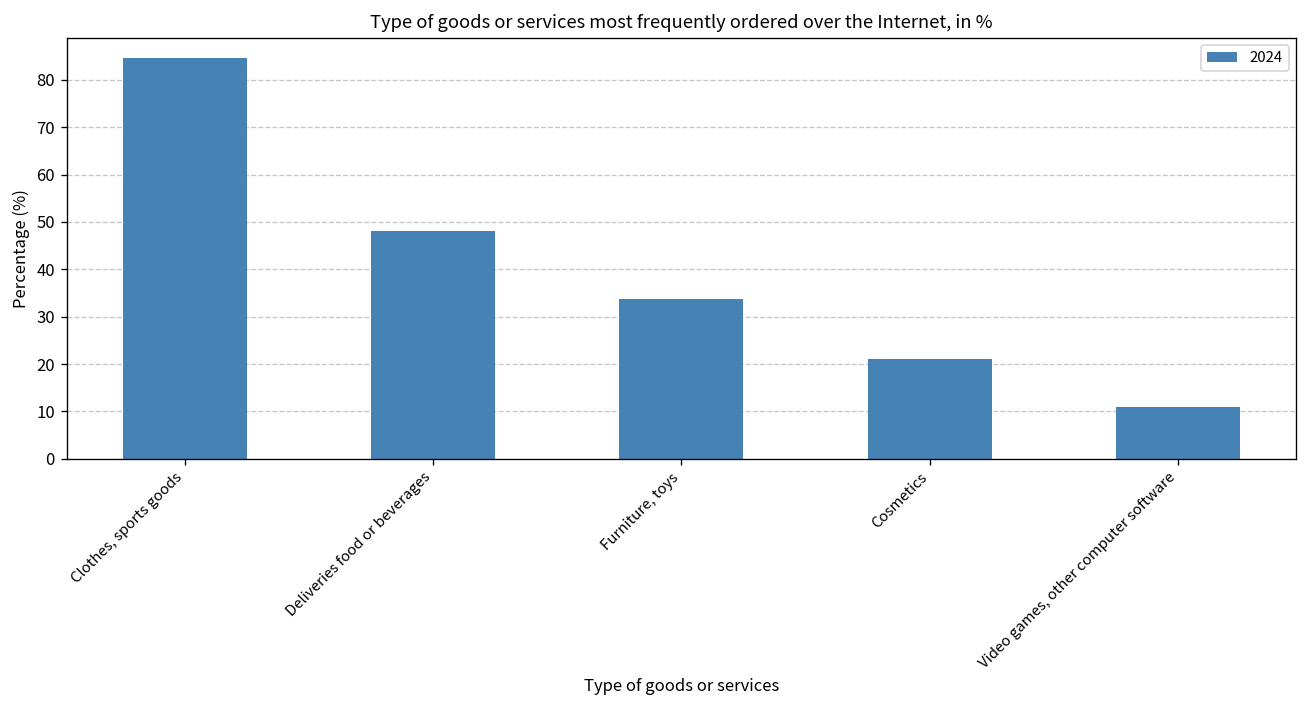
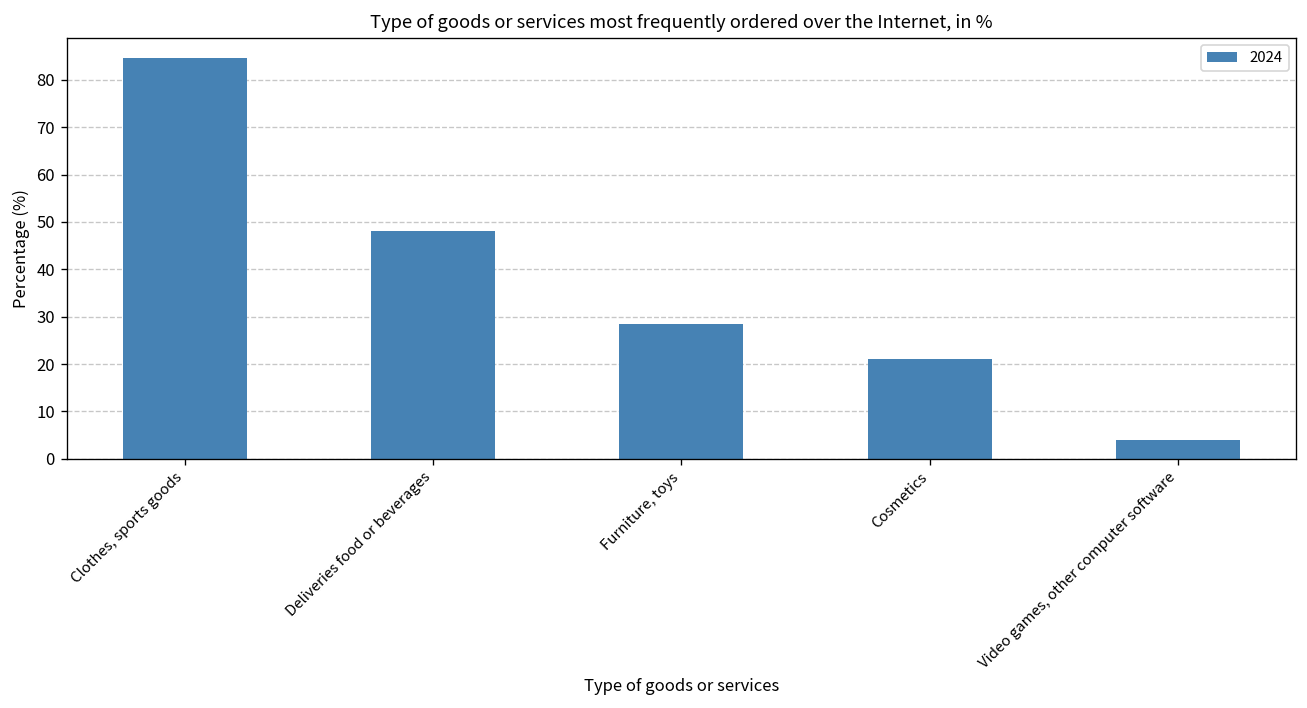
  {
    "Clothes, sports goods": 85,
    "Deliveries food or beverages": 48,
-   "Furniture, toys": 34,
+   "Furniture, toys": 28,
    "Cosmetics": 21,
-   "Video games, other computer software": 11
+   "Video games, other computer software": 4
  }
